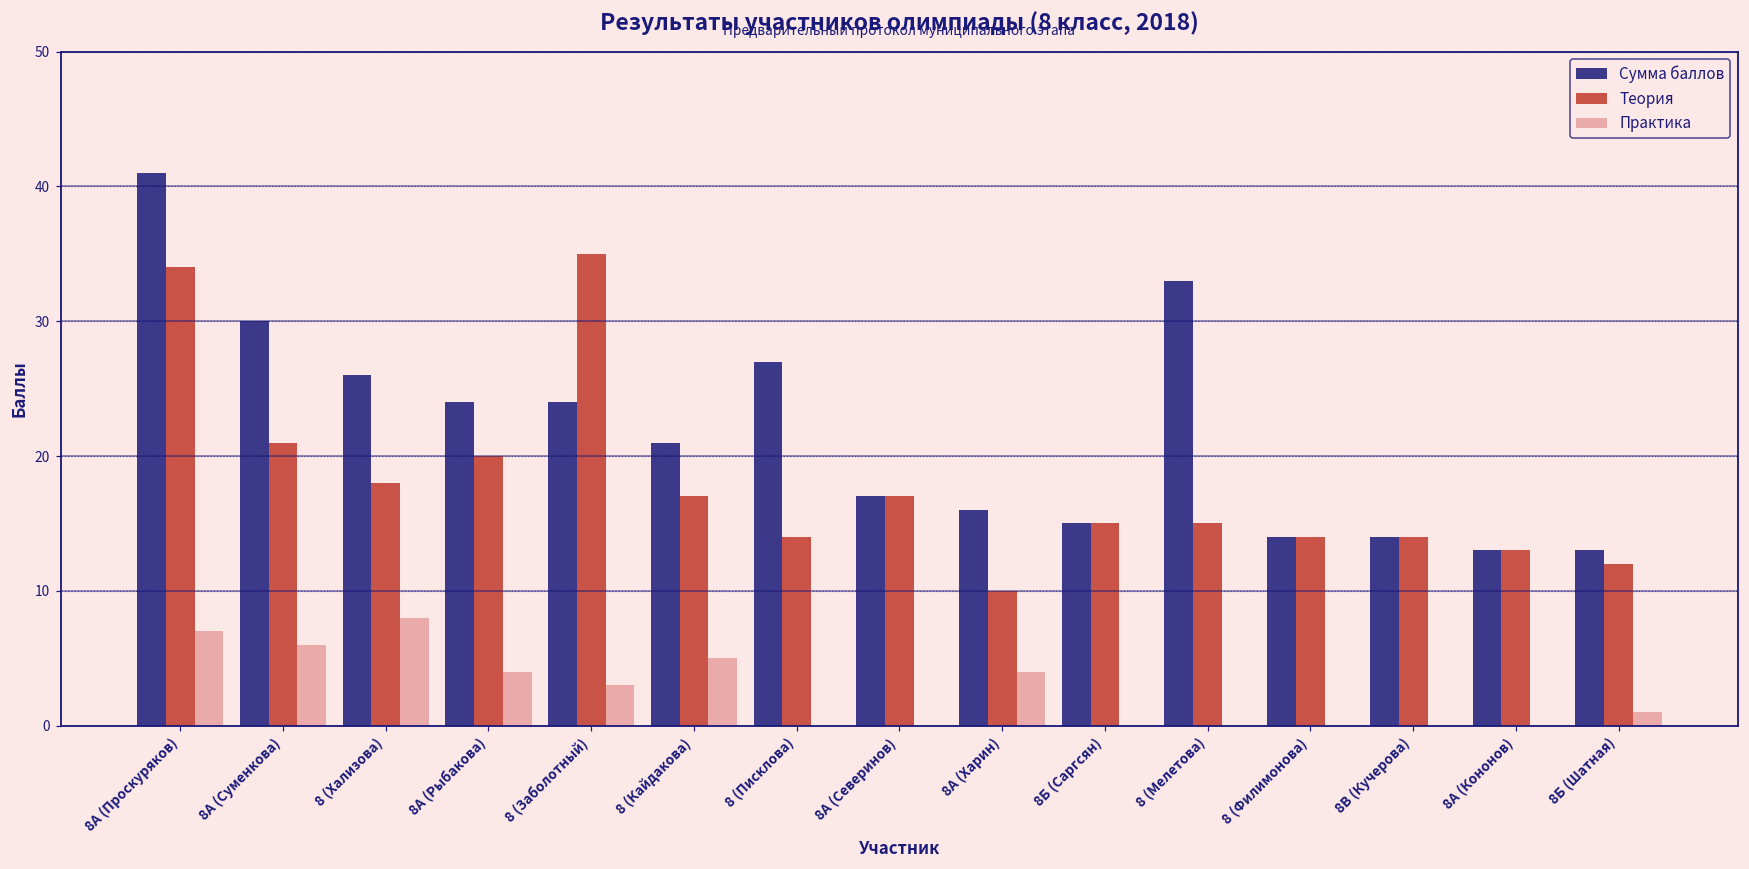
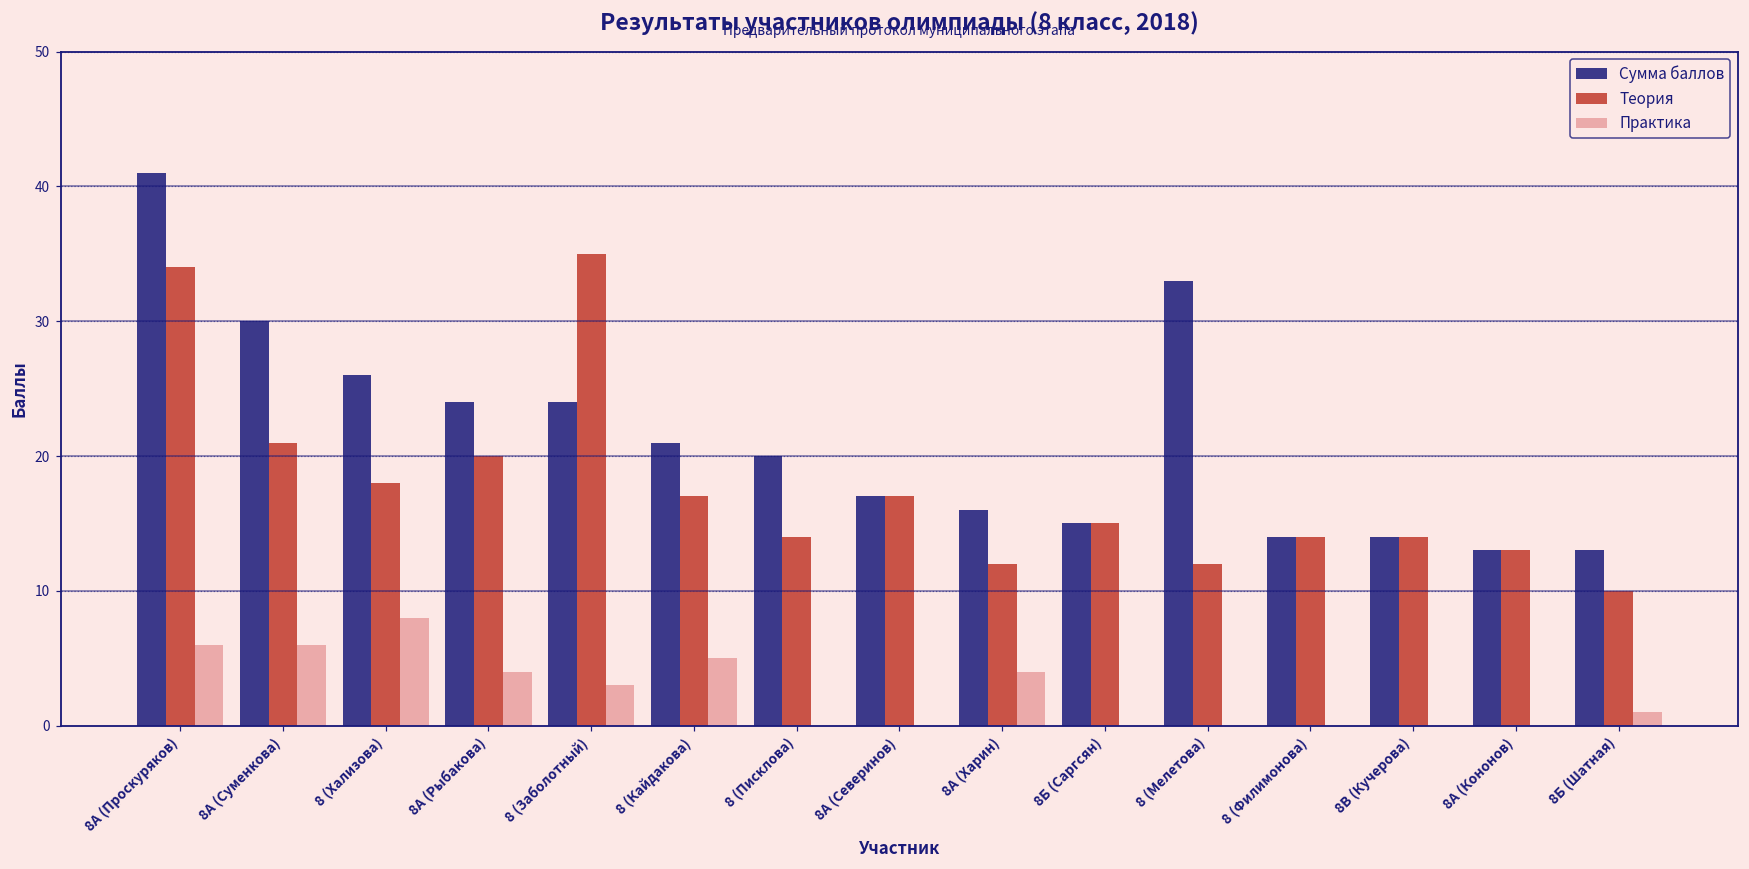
  {
    "Сумма баллов": {
      "8А (Проскуряков)": 41,
      "8А (Суменкова)": 30,
      "8 (Хализова)": 26,
      "8А (Рыбакова)": 24,
      "8 (Заболотный)": 24,
      "8 (Кайдакова)": 21,
-     "8 (Писклова)": 27,
+     "8 (Писклова)": 20,
      "8А (Северинов)": 17,
      "8А (Харин)": 16,
      "8Б (Саргсян)": 15,
      "8 (Мелетова)": 33,
      "8 (Филимонова)": 14,
      "8В (Кучерова)": 14,
      "8А (Кононов)": 13,
      "8Б (Шатная)": 13
    },
    "Теория": {
      "8А (Проскуряков)": 34,
      "8А (Суменкова)": 21,
      "8 (Хализова)": 18,
      "8А (Рыбакова)": 20,
      "8 (Заболотный)": 35,
      "8 (Кайдакова)": 17,
      "8 (Писклова)": 14,
      "8А (Северинов)": 17,
-     "8А (Харин)": 10,
+     "8А (Харин)": 12,
      "8Б (Саргсян)": 15,
-     "8 (Мелетова)": 15,
+     "8 (Мелетова)": 12,
      "8 (Филимонова)": 14,
      "8В (Кучерова)": 14,
      "8А (Кононов)": 13,
-     "8Б (Шатная)": 12
+     "8Б (Шатная)": 10
    },
    "Практика": {
-     "8А (Проскуряков)": 7,
+     "8А (Проскуряков)": 6,
      "8А (Суменкова)": 6,
      "8 (Хализова)": 8,
      "8А (Рыбакова)": 4,
      "8 (Заболотный)": 3,
      "8 (Кайдакова)": 5,
      "8 (Писклова)": 0,
      "8А (Северинов)": 0,
      "8А (Харин)": 4,
      "8Б (Саргсян)": 0,
      "8 (Мелетова)": 0,
      "8 (Филимонова)": 0,
      "8В (Кучерова)": 0,
      "8А (Кононов)": 0,
      "8Б (Шатная)": 1
    }
  }
